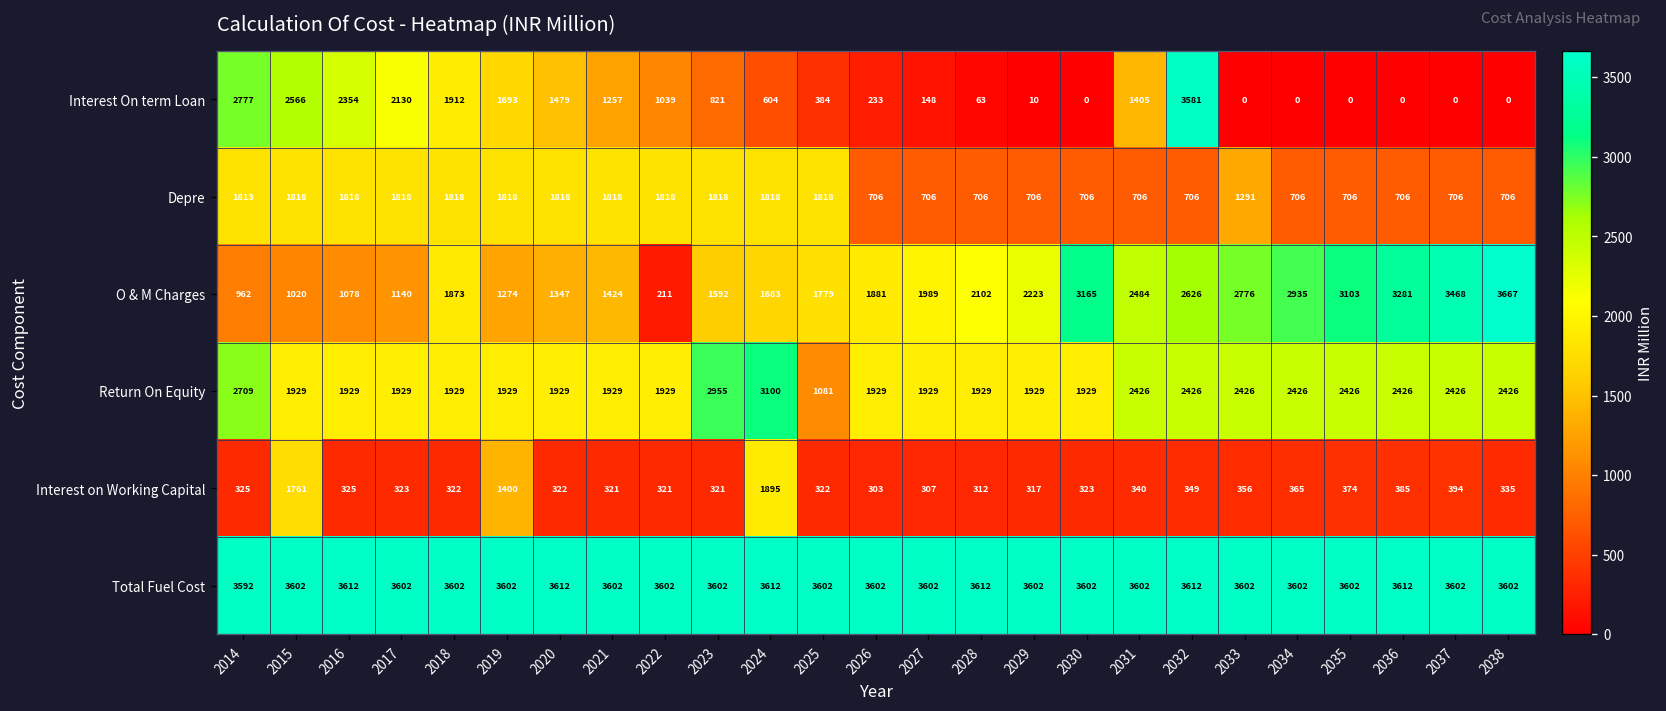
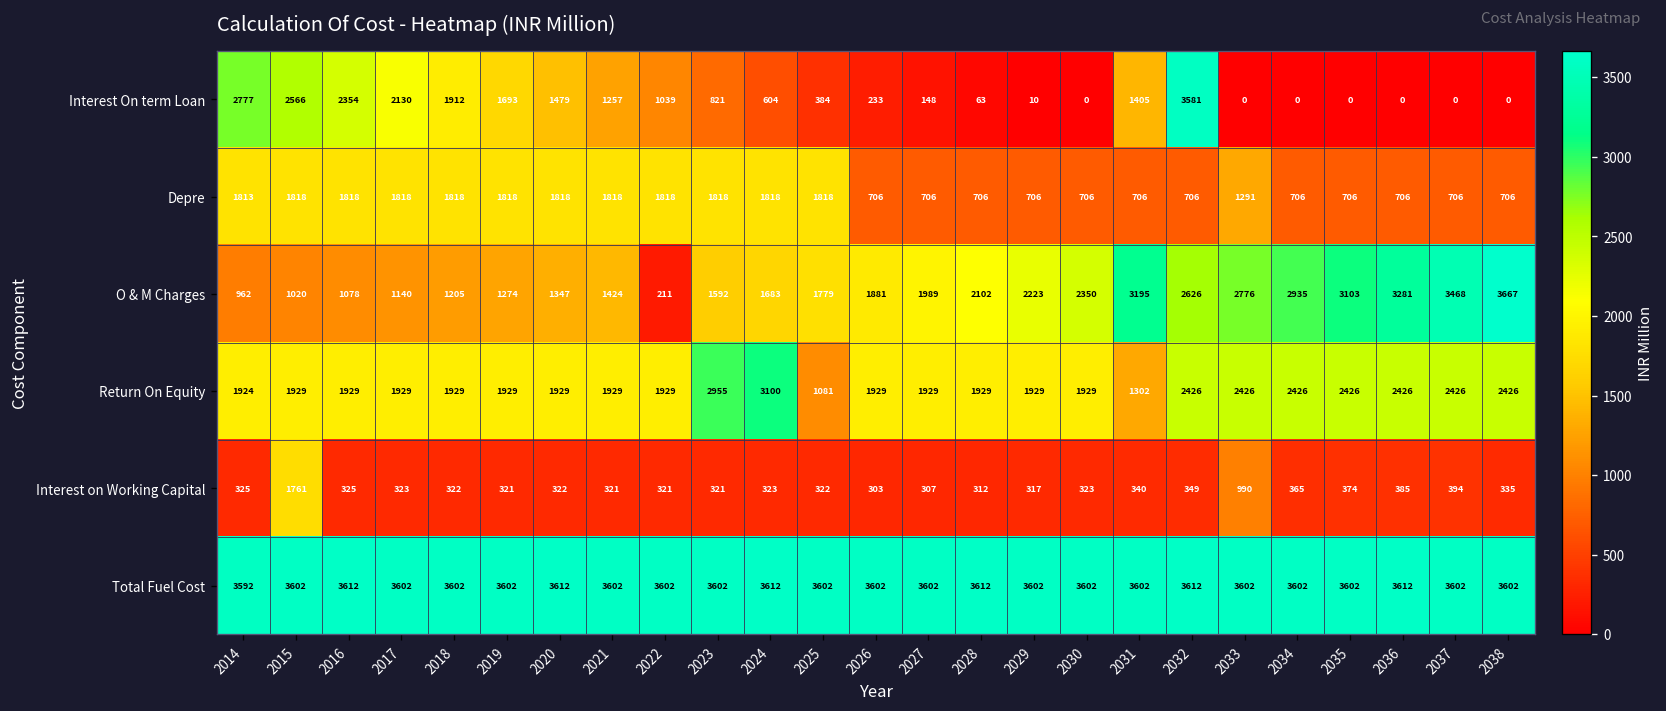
  {
    "Interest On term Loan": {
      "2014": 2777,
      "2015": 2566,
      "2016": 2354,
      "2017": 2130,
      "2018": 1912,
      "2019": 1693,
      "2020": 1479,
      "2021": 1257,
      "2022": 1039,
      "2023": 821,
      "2024": 604,
      "2025": 384,
      "2026": 233,
      "2027": 148,
      "2028": 63,
      "2029": 10,
      "2030": 0,
      "2031": 1405,
      "2032": 3581,
      "2033": 0,
      "2034": 0,
      "2035": 0,
      "2036": 0,
      "2037": 0,
      "2038": 0
    },
    "Depre": {
      "2014": 1813,
      "2015": 1818,
      "2016": 1818,
      "2017": 1818,
      "2018": 1818,
      "2019": 1818,
      "2020": 1818,
      "2021": 1818,
      "2022": 1818,
      "2023": 1818,
      "2024": 1818,
      "2025": 1818,
      "2026": 706,
      "2027": 706,
      "2028": 706,
      "2029": 706,
      "2030": 706,
      "2031": 706,
      "2032": 706,
      "2033": 1291,
      "2034": 706,
      "2035": 706,
      "2036": 706,
      "2037": 706,
      "2038": 706
    },
    "O & M Charges": {
      "2014": 962,
      "2015": 1020,
      "2016": 1078,
      "2017": 1140,
-     "2018": 1873,
+     "2018": 1205,
      "2019": 1274,
      "2020": 1347,
      "2021": 1424,
      "2022": 211,
      "2023": 1592,
      "2024": 1683,
      "2025": 1779,
      "2026": 1881,
      "2027": 1989,
      "2028": 2102,
      "2029": 2223,
-     "2030": 3165,
-     "2031": 2484,
+     "2030": 2350,
+     "2031": 3195,
      "2032": 2626,
      "2033": 2776,
      "2034": 2935,
      "2035": 3103,
      "2036": 3281,
      "2037": 3468,
      "2038": 3667
    },
    "Return On Equity": {
-     "2014": 2709,
+     "2014": 1924,
      "2015": 1929,
      "2016": 1929,
      "2017": 1929,
      "2018": 1929,
      "2019": 1929,
      "2020": 1929,
      "2021": 1929,
      "2022": 1929,
      "2023": 2955,
      "2024": 3100,
      "2025": 1081,
      "2026": 1929,
      "2027": 1929,
      "2028": 1929,
      "2029": 1929,
      "2030": 1929,
-     "2031": 2426,
+     "2031": 1302,
      "2032": 2426,
      "2033": 2426,
      "2034": 2426,
      "2035": 2426,
      "2036": 2426,
      "2037": 2426,
      "2038": 2426
    },
    "Interest on Working Capital": {
      "2014": 325,
      "2015": 1761,
      "2016": 325,
      "2017": 323,
      "2018": 322,
-     "2019": 1400,
+     "2019": 321,
      "2020": 322,
      "2021": 321,
      "2022": 321,
      "2023": 321,
-     "2024": 1895,
+     "2024": 323,
      "2025": 322,
      "2026": 303,
      "2027": 307,
      "2028": 312,
      "2029": 317,
      "2030": 323,
      "2031": 340,
      "2032": 349,
-     "2033": 356,
+     "2033": 990,
      "2034": 365,
      "2035": 374,
      "2036": 385,
      "2037": 394,
      "2038": 335
    },
    "Total Fuel Cost": {
      "2014": 3592,
      "2015": 3602,
      "2016": 3612,
      "2017": 3602,
      "2018": 3602,
      "2019": 3602,
      "2020": 3612,
      "2021": 3602,
      "2022": 3602,
      "2023": 3602,
      "2024": 3612,
      "2025": 3602,
      "2026": 3602,
      "2027": 3602,
      "2028": 3612,
      "2029": 3602,
      "2030": 3602,
      "2031": 3602,
      "2032": 3612,
      "2033": 3602,
      "2034": 3602,
      "2035": 3602,
      "2036": 3612,
      "2037": 3602,
      "2038": 3602
    }
  }
